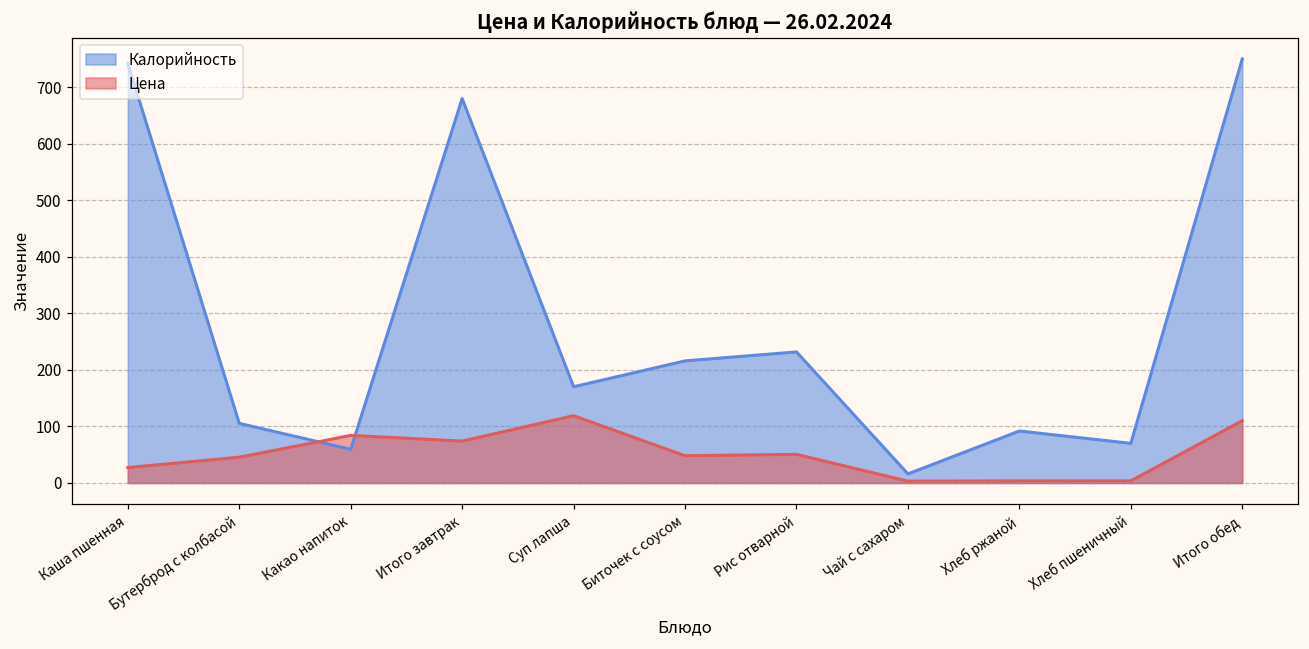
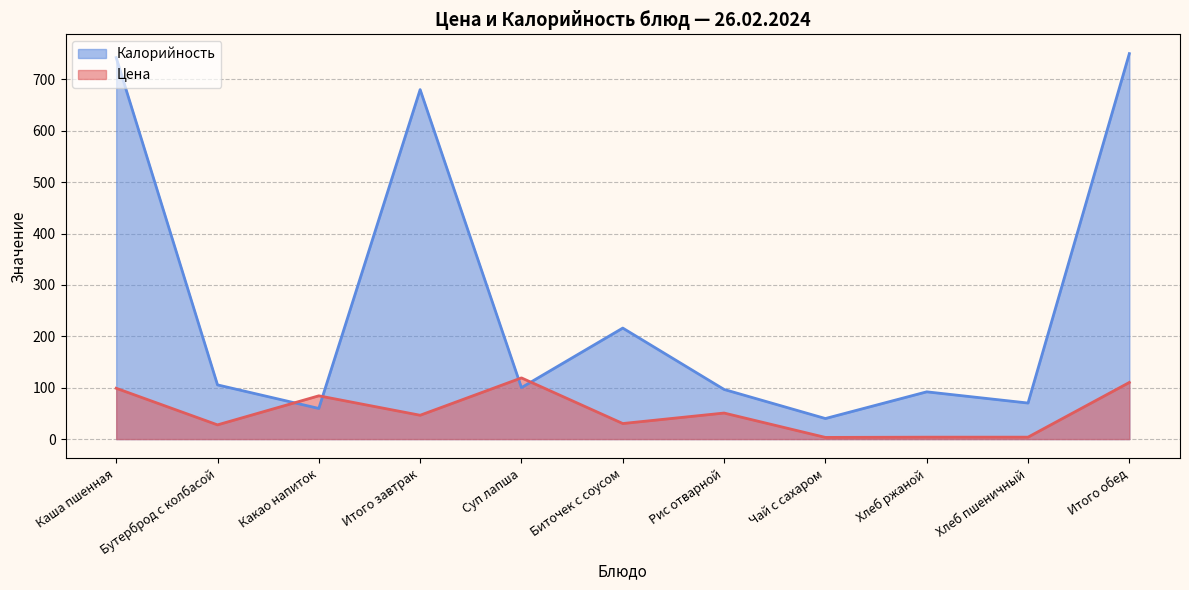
  {
    "Калорийность": {
      "Бутерброд с колбасой": 110,
      "Какао напиток": 60,
      "Итого завтрак": 680,
-     "Суп лапша": 170,
+     "Суп лапша": 100,
      "Биточек с соусом": 220,
-     "Рис отварной": 230,
-     "Чай с сахаром": 20,
+     "Рис отварной": 100,
+     "Чай с сахаром": 40,
      "Хлеб ржаной": 90,
      "Хлеб пшеничный": 70,
      "Итого обед": 750
    },
    "Цена": {
-     "Каша пшенная": 30,
-     "Бутерброд с колбасой": 50,
+     "Каша пшенная": 100,
+     "Бутерброд с колбасой": 30,
      "Какао напиток": 80,
-     "Итого завтрак": 70,
+     "Итого завтрак": 50,
      "Суп лапша": 120,
-     "Биточек с соусом": 50,
+     "Биточек с соусом": 30,
      "Рис отварной": 50,
      "Чай с сахаром": 0,
      "Хлеб ржаной": 0,
      "Хлеб пшеничный": 0,
      "Итого обед": 110
    }
  }
